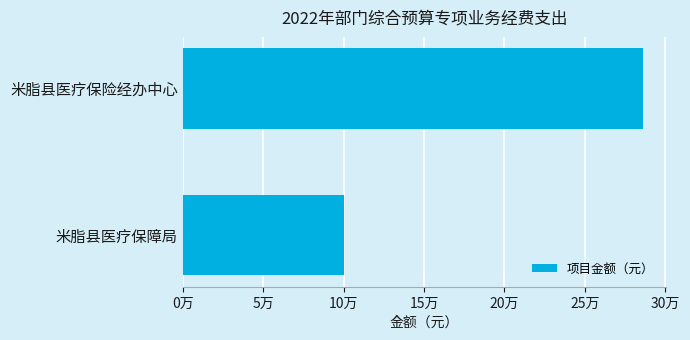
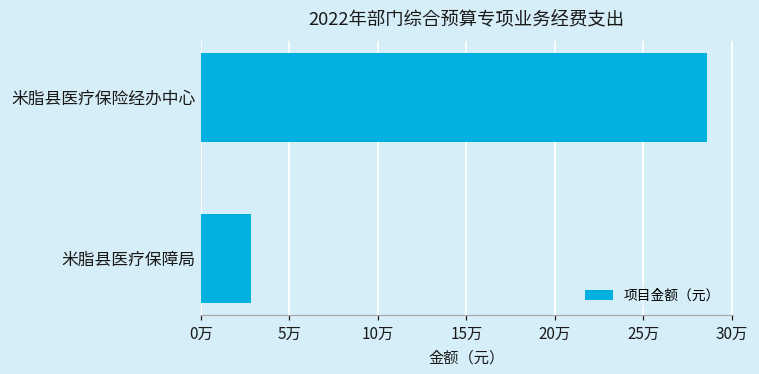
  {
    "米脂县医疗保险经办中心": "28.6万",
-   "米脂县医疗保障局": "10.0万"
+   "米脂县医疗保障局": "2.8万"
  }
